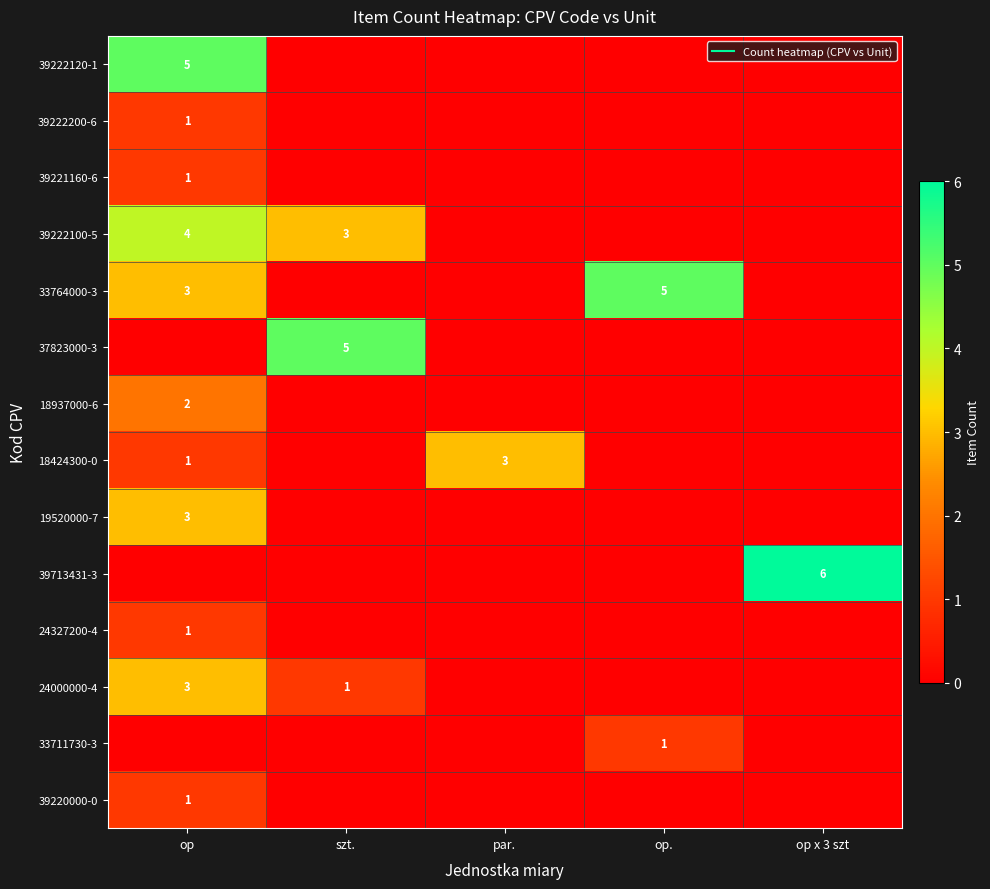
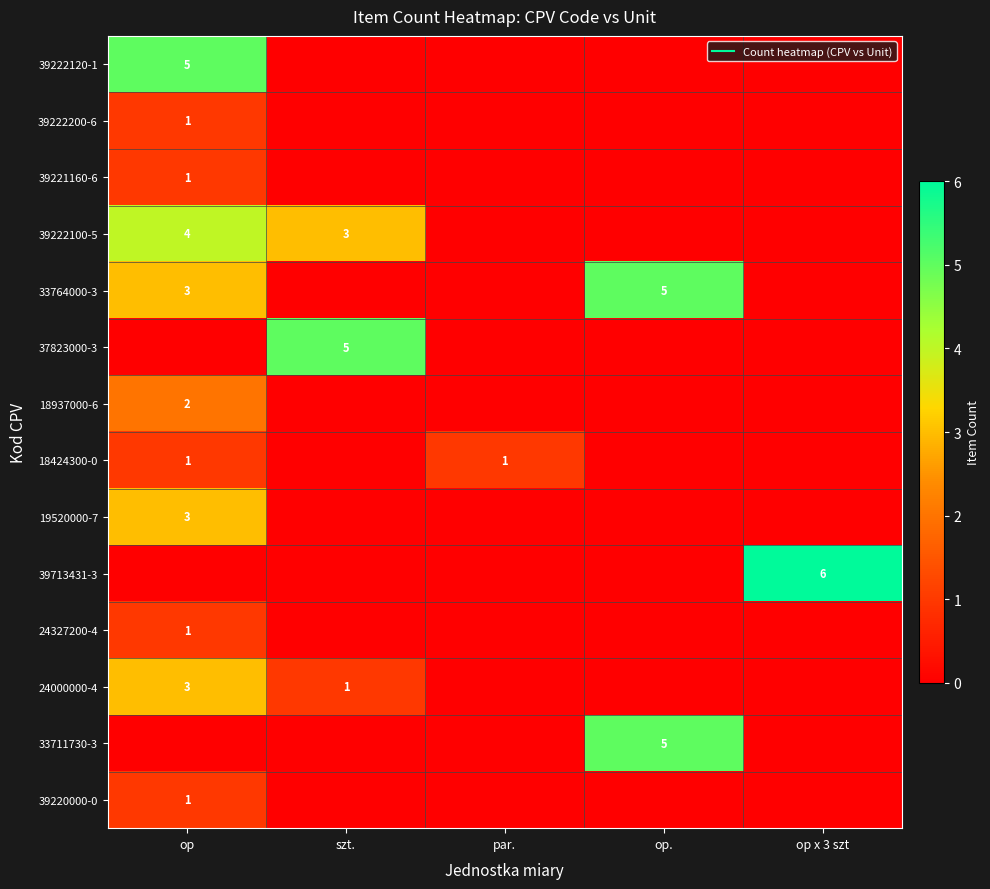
  {
    "39222120-1": {
      "op": 5
    },
    "39222200-6": {
      "op": 1
    },
    "39221160-6": {
      "op": 1
    },
    "39222100-5": {
      "op": 4,
      "szt.": 3
    },
    "33764000-3": {
      "op": 3,
      "op.": 5
    },
    "37823000-3": {
      "szt.": 5
    },
    "18937000-6": {
      "op": 2
    },
    "18424300-0": {
      "op": 1,
-     "par.": 3
+     "par.": 1
    },
    "19520000-7": {
      "op": 3
    },
    "39713431-3": {
      "op x 3 szt": 6
    },
    "24327200-4": {
      "op": 1
    },
    "24000000-4": {
      "op": 3,
      "szt.": 1
    },
    "33711730-3": {
-     "op.": 1
+     "op.": 5
    },
    "39220000-0": {
      "op": 1
    }
  }
